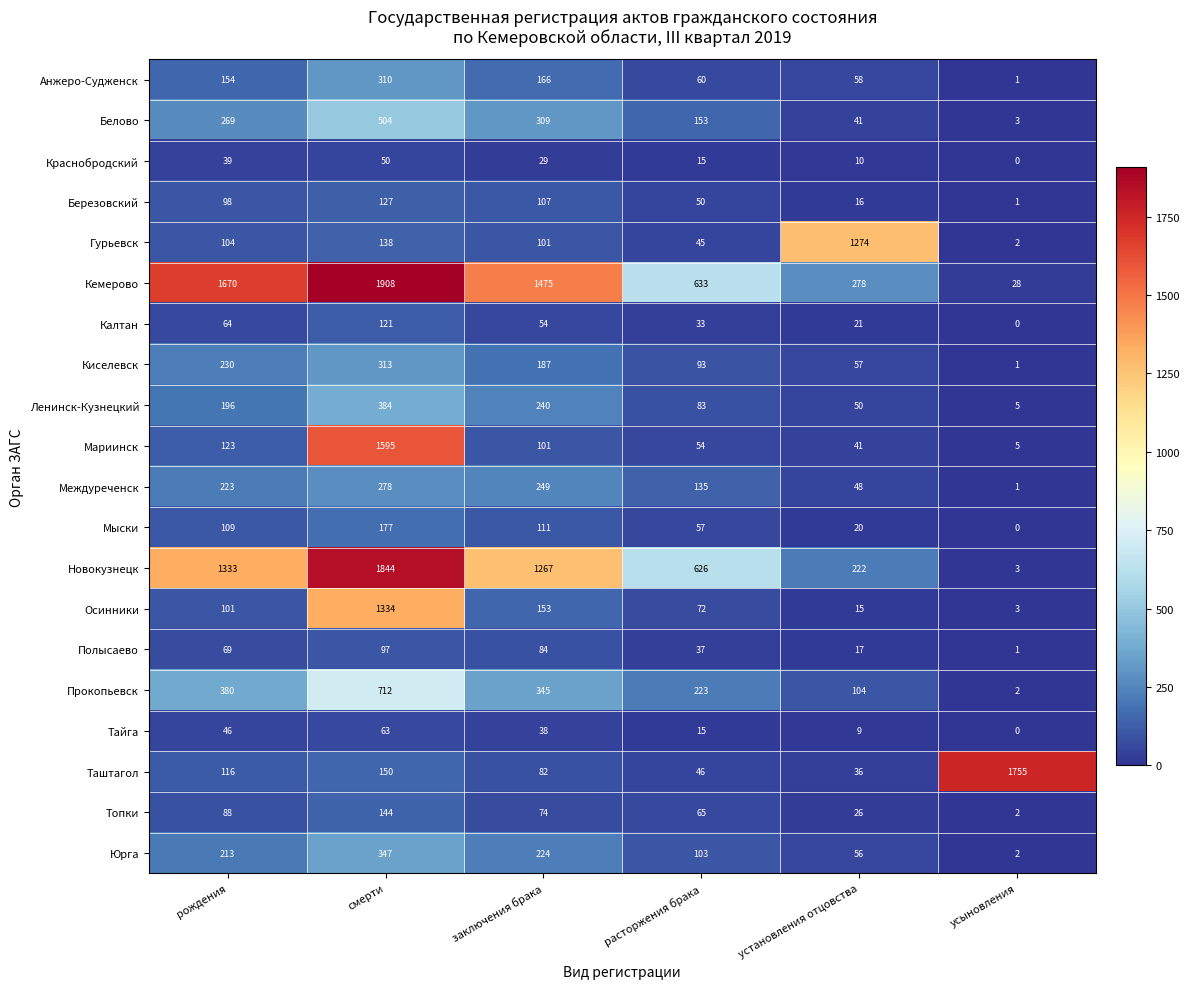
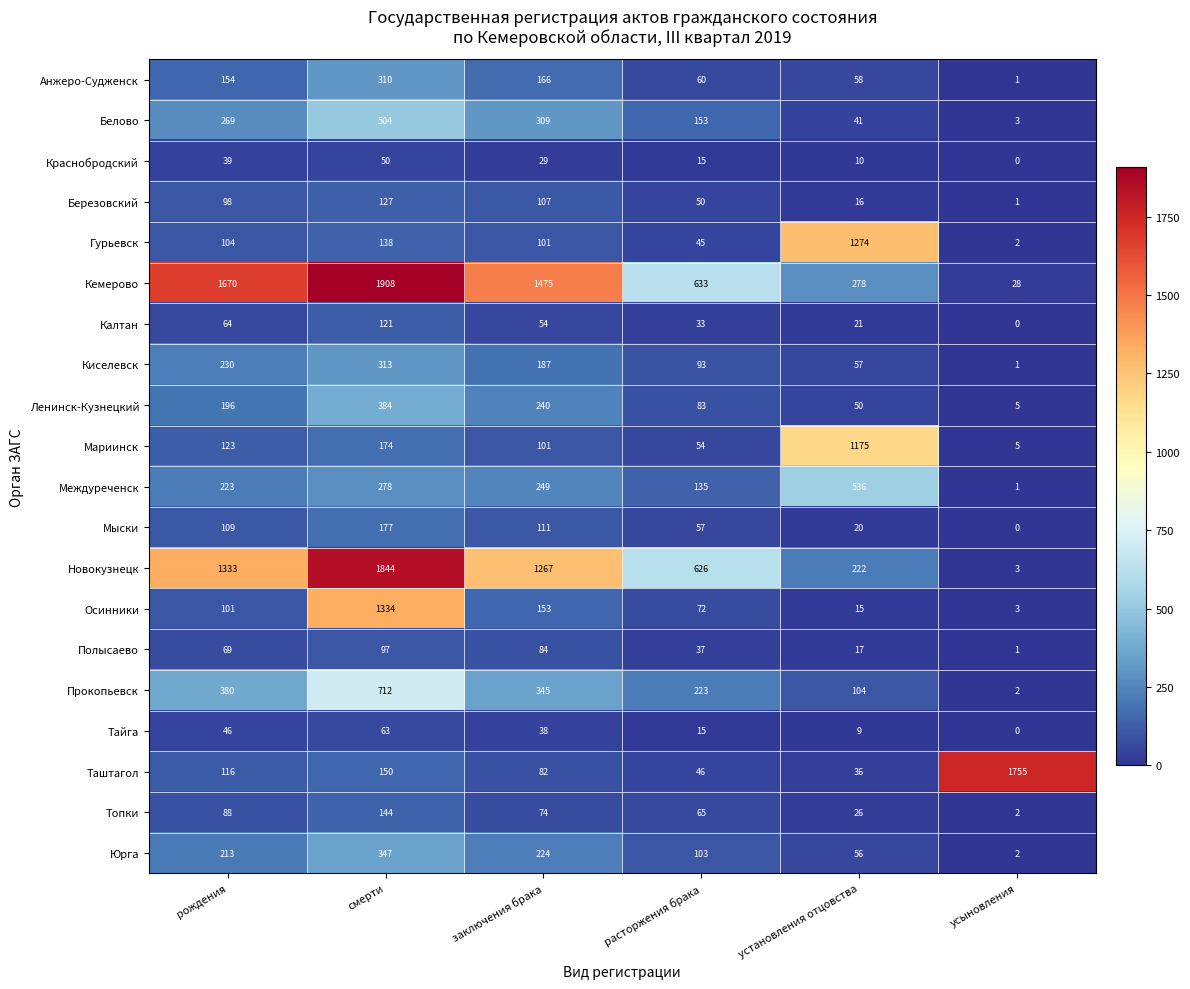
  {
    "Анжеро-Судженск": {
      "рождения": 154,
      "смерти": 310,
      "заключения брака": 166,
      "расторжения брака": 60,
      "установления отцовства": 58,
      "усыновления": 1
    },
    "Белово": {
      "рождения": 269,
      "смерти": 504,
      "заключения брака": 309,
      "расторжения брака": 153,
      "установления отцовства": 41,
      "усыновления": 3
    },
    "Краснобродский": {
      "рождения": 39,
      "смерти": 50,
      "заключения брака": 29,
      "расторжения брака": 15,
      "установления отцовства": 10,
      "усыновления": 0
    },
    "Березовский": {
      "рождения": 98,
      "смерти": 127,
      "заключения брака": 107,
      "расторжения брака": 50,
      "установления отцовства": 16,
      "усыновления": 1
    },
    "Гурьевск": {
      "рождения": 104,
      "смерти": 138,
      "заключения брака": 101,
      "расторжения брака": 45,
      "установления отцовства": 1274,
      "усыновления": 2
    },
    "Кемерово": {
      "рождения": 1670,
      "смерти": 1908,
      "заключения брака": 1475,
      "расторжения брака": 633,
      "установления отцовства": 278,
      "усыновления": 28
    },
    "Калтан": {
      "рождения": 64,
      "смерти": 121,
      "заключения брака": 54,
      "расторжения брака": 33,
      "установления отцовства": 21,
      "усыновления": 0
    },
    "Киселевск": {
      "рождения": 230,
      "смерти": 313,
      "заключения брака": 187,
      "расторжения брака": 93,
      "установления отцовства": 57,
      "усыновления": 1
    },
    "Ленинск-Кузнецкий": {
      "рождения": 196,
      "смерти": 384,
      "заключения брака": 240,
      "расторжения брака": 83,
      "установления отцовства": 50,
      "усыновления": 5
    },
    "Мариинск": {
      "рождения": 123,
-     "смерти": 1595,
+     "смерти": 174,
      "заключения брака": 101,
      "расторжения брака": 54,
-     "установления отцовства": 41,
+     "установления отцовства": 1175,
      "усыновления": 5
    },
    "Междуреченск": {
      "рождения": 223,
      "смерти": 278,
      "заключения брака": 249,
      "расторжения брака": 135,
-     "установления отцовства": 48,
+     "установления отцовства": 536,
      "усыновления": 1
    },
    "Мыски": {
      "рождения": 109,
      "смерти": 177,
      "заключения брака": 111,
      "расторжения брака": 57,
      "установления отцовства": 20,
      "усыновления": 0
    },
    "Новокузнецк": {
      "рождения": 1333,
      "смерти": 1844,
      "заключения брака": 1267,
      "расторжения брака": 626,
      "установления отцовства": 222,
      "усыновления": 3
    },
    "Осинники": {
      "рождения": 101,
      "смерти": 1334,
      "заключения брака": 153,
      "расторжения брака": 72,
      "установления отцовства": 15,
      "усыновления": 3
    },
    "Полысаево": {
      "рождения": 69,
      "смерти": 97,
      "заключения брака": 84,
      "расторжения брака": 37,
      "установления отцовства": 17,
      "усыновления": 1
    },
    "Прокопьевск": {
      "рождения": 380,
      "смерти": 712,
      "заключения брака": 345,
      "расторжения брака": 223,
      "установления отцовства": 104,
      "усыновления": 2
    },
    "Тайга": {
      "рождения": 46,
      "смерти": 63,
      "заключения брака": 38,
      "расторжения брака": 15,
      "установления отцовства": 9,
      "усыновления": 0
    },
    "Таштагол": {
      "рождения": 116,
      "смерти": 150,
      "заключения брака": 82,
      "расторжения брака": 46,
      "установления отцовства": 36,
      "усыновления": 1755
    },
    "Топки": {
      "рождения": 88,
      "смерти": 144,
      "заключения брака": 74,
      "расторжения брака": 65,
      "установления отцовства": 26,
      "усыновления": 2
    },
    "Юрга": {
      "рождения": 213,
      "смерти": 347,
      "заключения брака": 224,
      "расторжения брака": 103,
      "установления отцовства": 56,
      "усыновления": 2
    }
  }
